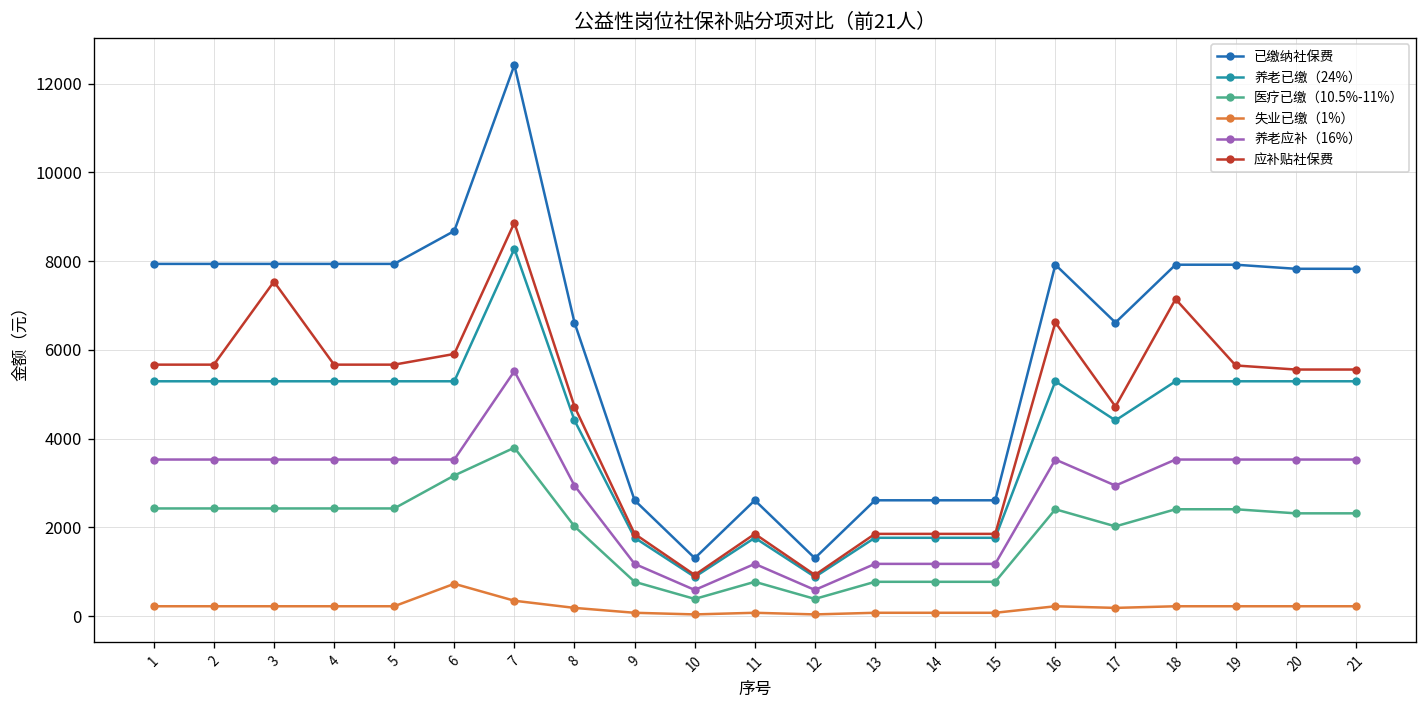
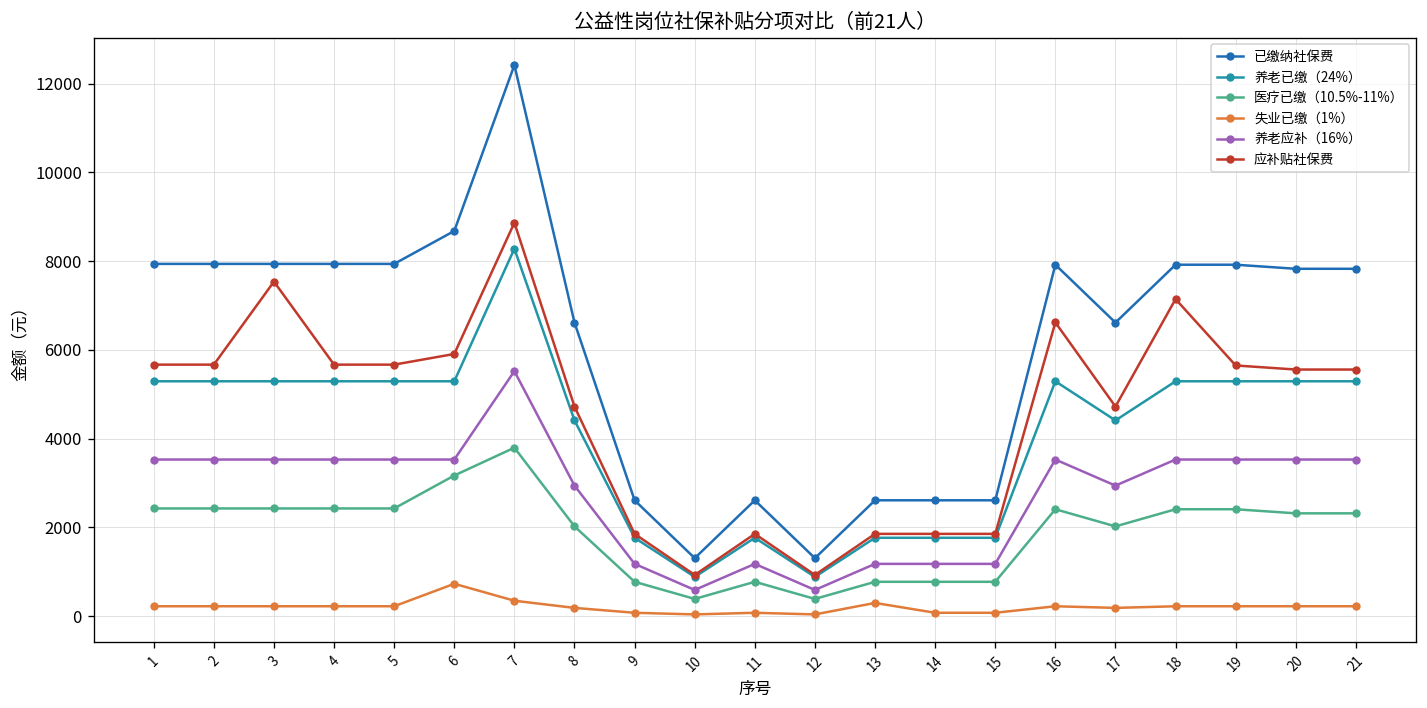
  {
    "失业已缴（1%）": {
      "1": 200,
      "2": 200,
      "3": 200,
      "4": 200,
      "5": 200,
      "6": 700,
      "7": 300,
      "8": 200,
      "9": 100,
      "10": 0,
      "11": 100,
      "12": 0,
-     "13": 100,
+     "13": 300,
      "14": 100,
      "15": 100,
      "16": 200,
      "17": 200,
      "18": 200,
      "19": 200,
      "20": 200,
      "21": 200
    },
    "养老应补（16%）": {
      "1": 3500,
      "2": 3500,
      "3": 3500,
      "4": 3500,
      "5": 3500,
      "6": 3500,
      "7": 5500,
      "8": 2900,
      "9": 1200,
      "10": 600,
      "11": 1200,
      "12": 600,
      "13": 1200,
      "14": 1200,
      "15": 1200,
      "16": 3500,
      "17": 2900,
      "18": 3500,
      "19": 3500,
      "20": 3500,
      "21": 3500
    },
    "应补贴社保费": {
      "1": 5700,
      "2": 5700,
      "3": 7500,
      "4": 5700,
      "5": 5700,
      "6": 5900,
      "7": 8900,
      "8": 4700,
      "9": 1900,
      "11": 1900,
      "13": 1900,
      "14": 1900,
      "15": 1900,
      "16": 6600,
      "17": 4700,
      "18": 7100,
      "19": 5600,
      "20": 5600,
      "21": 5600
    }
  }
